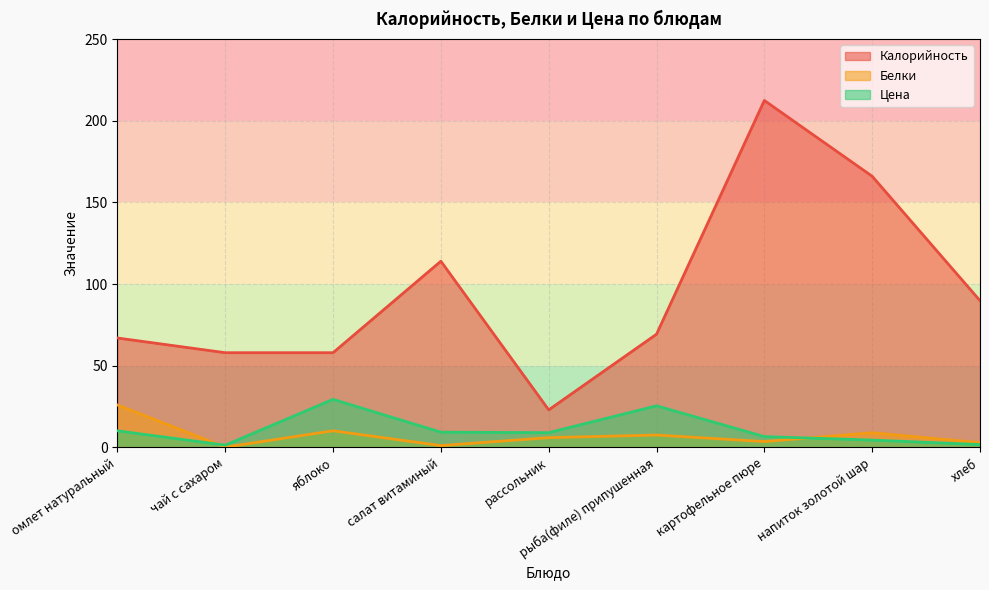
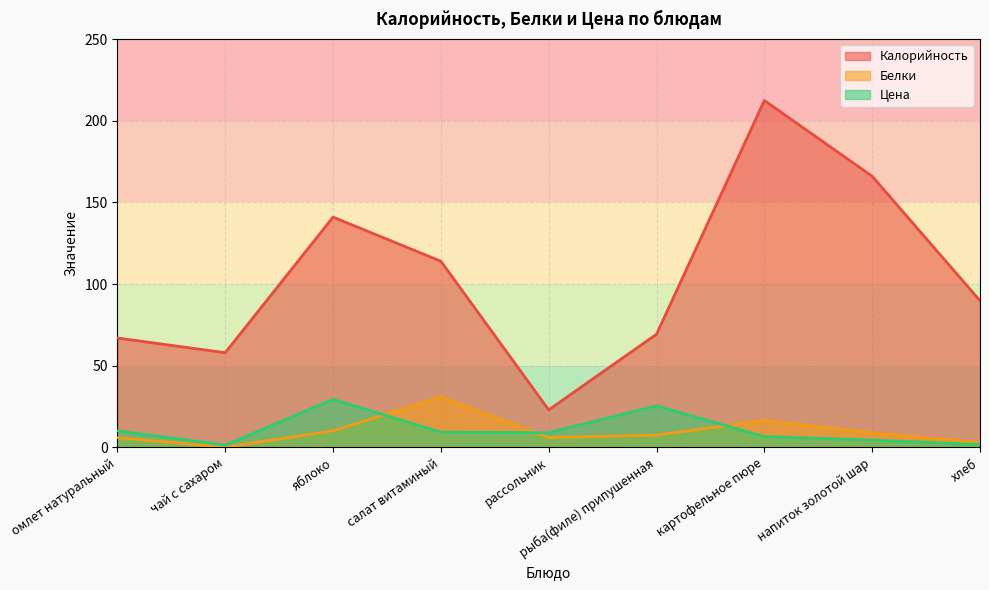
  {
    "Калорийность": {
      "омлет натуральный": 67,
      "чай с сахаром": 58,
-     "яблоко": 58,
+     "яблоко": 141,
      "салат витаминый": 114,
      "рассольник": 23,
      "рыба(филе) припушенная": 69,
      "картофельное пюре": 212,
      "напиток золотой шар": 166,
      "хлеб": 90
    },
    "Белки": {
-     "омлет натуральный": 26,
+     "омлет натуральный": 6,
      "яблоко": 10,
-     "салат витаминый": 1,
+     "салат витаминый": 31,
      "рассольник": 6,
      "рыба(филе) припушенная": 8,
-     "картофельное пюре": 4,
+     "картофельное пюре": 17,
      "напиток золотой шар": 9
    },
    "Цена": {
      "омлет натуральный": 10,
      "яблоко": 29,
      "салат витаминый": 9,
      "рассольник": 9,
      "рыба(филе) припушенная": 25,
      "картофельное пюре": 7,
      "напиток золотой шар": 5
    }
  }
